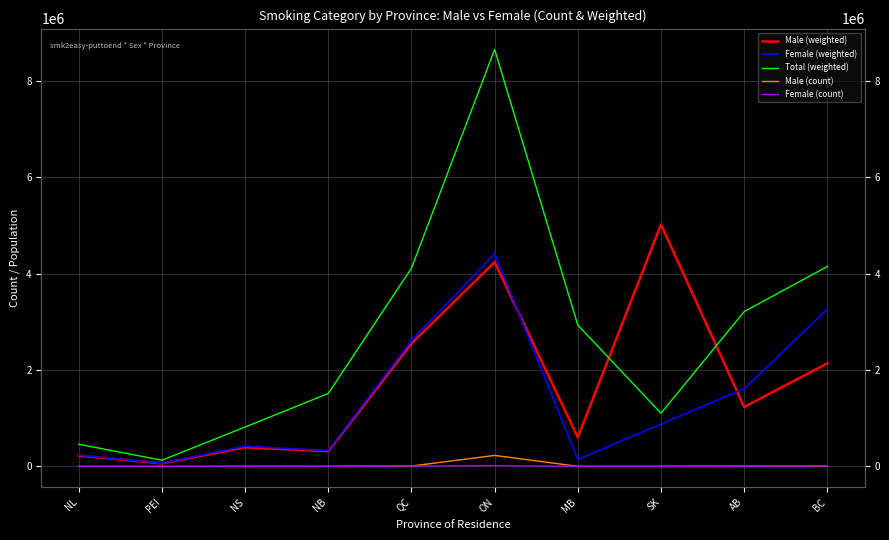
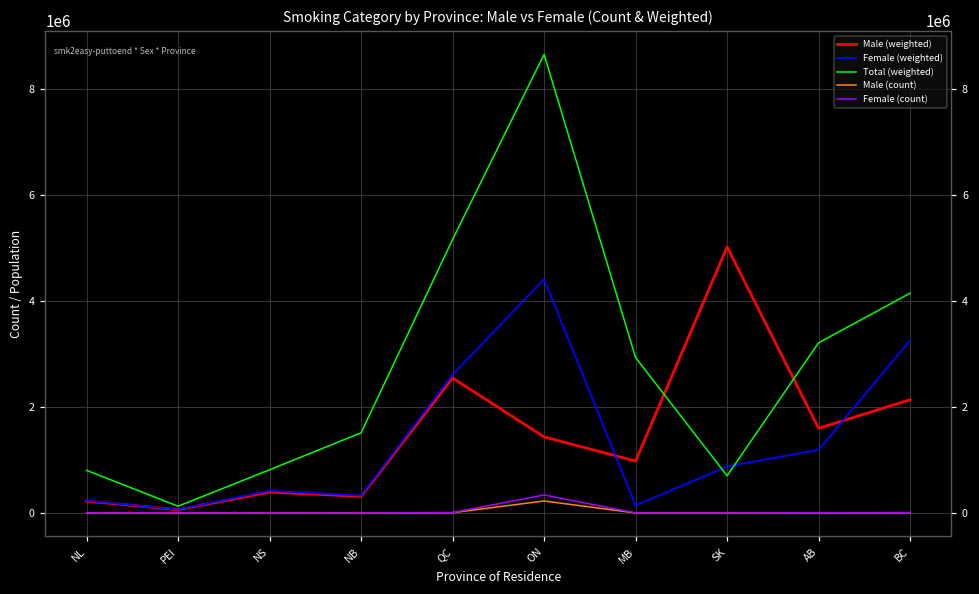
  {
    "Male (weighted)": {
      "QC": 2500000,
-     "ON": 4200000,
-     "MB": 600000,
+     "ON": 1400000,
+     "MB": 1000000,
      "SK": 5000000,
-     "AB": 1200000,
+     "AB": 1600000,
      "BC": 2100000
    },
    "Female (weighted)": {
      "QC": 2600000,
      "ON": 4400000,
      "MB": 100000,
      "SK": 900000,
-     "AB": 1600000,
+     "AB": 1200000,
      "BC": 3300000
    },
    "Total (weighted)": {
-     "NL": 500000,
+     "NL": 800000,
      "PEI": 100000,
      "NS": 800000,
      "NB": 1500000,
-     "QC": 4100000,
+     "QC": 5200000,
      "ON": 8600000,
      "MB": 2900000,
-     "SK": 1100000,
+     "SK": 700000,
      "AB": 3200000,
      "BC": 4100000
    },
    "Male (count)": {
      "ON": 200000
    },
    "Female (count)": {
-     "ON": 0
+     "ON": 300000
    }
  }
